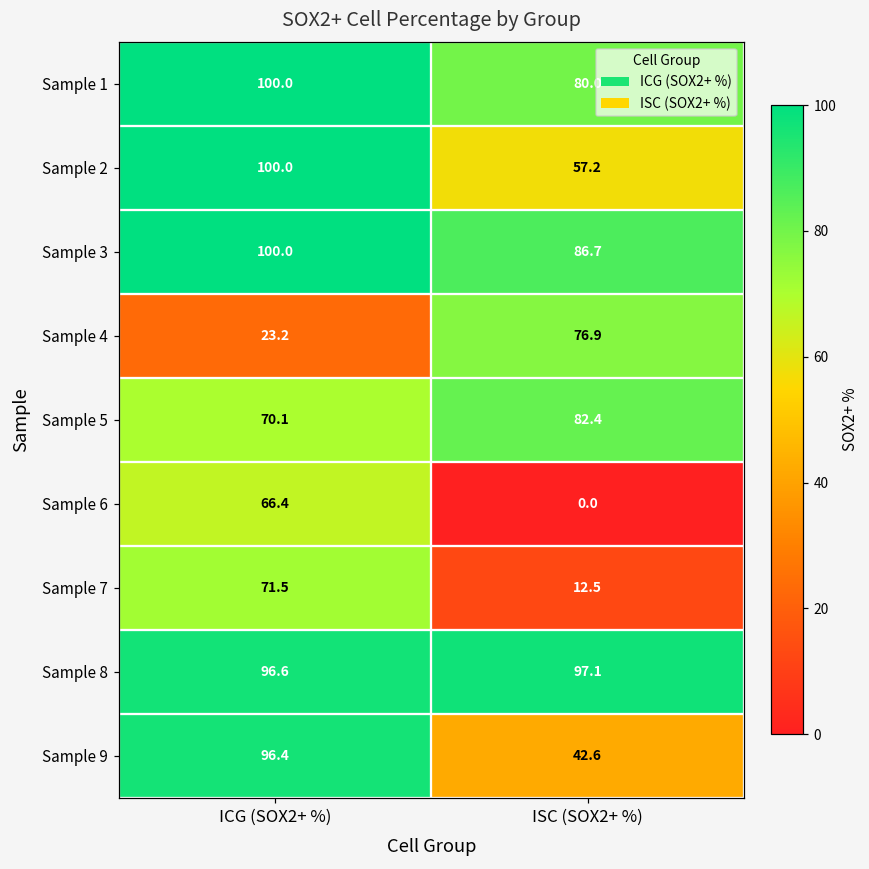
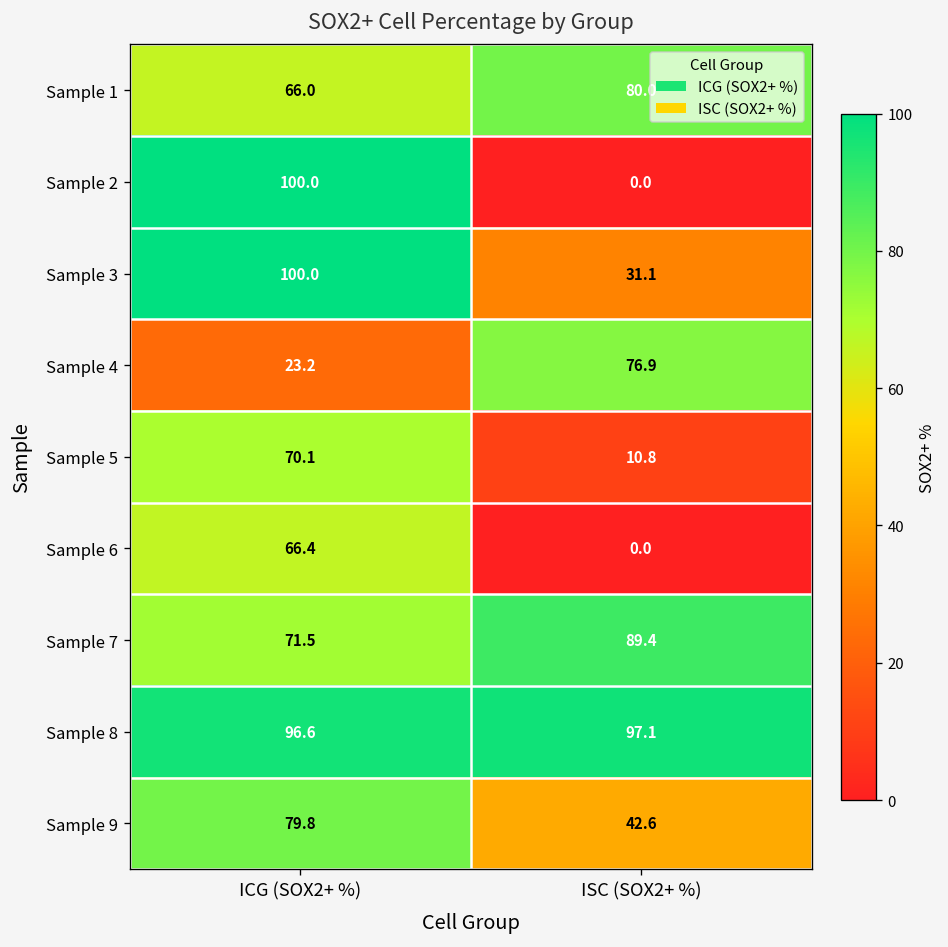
  {
    "Sample 1": {
-     "ICG (SOX2+ %)": 100.0
+     "ICG (SOX2+ %)": 66.0
    },
    "Sample 2": {
      "ICG (SOX2+ %)": 100.0,
-     "ISC (SOX2+ %)": 57.2
+     "ISC (SOX2+ %)": 0.0
    },
    "Sample 3": {
      "ICG (SOX2+ %)": 100.0,
-     "ISC (SOX2+ %)": 86.7
+     "ISC (SOX2+ %)": 31.1
    },
    "Sample 4": {
      "ICG (SOX2+ %)": 23.2,
      "ISC (SOX2+ %)": 76.9
    },
    "Sample 5": {
      "ICG (SOX2+ %)": 70.1,
-     "ISC (SOX2+ %)": 82.4
+     "ISC (SOX2+ %)": 10.8
    },
    "Sample 6": {
      "ICG (SOX2+ %)": 66.4,
      "ISC (SOX2+ %)": 0.0
    },
    "Sample 7": {
      "ICG (SOX2+ %)": 71.5,
-     "ISC (SOX2+ %)": 12.5
+     "ISC (SOX2+ %)": 89.4
    },
    "Sample 8": {
      "ICG (SOX2+ %)": 96.6,
      "ISC (SOX2+ %)": 97.1
    },
    "Sample 9": {
-     "ICG (SOX2+ %)": 96.4,
+     "ICG (SOX2+ %)": 79.8,
      "ISC (SOX2+ %)": 42.6
    }
  }
